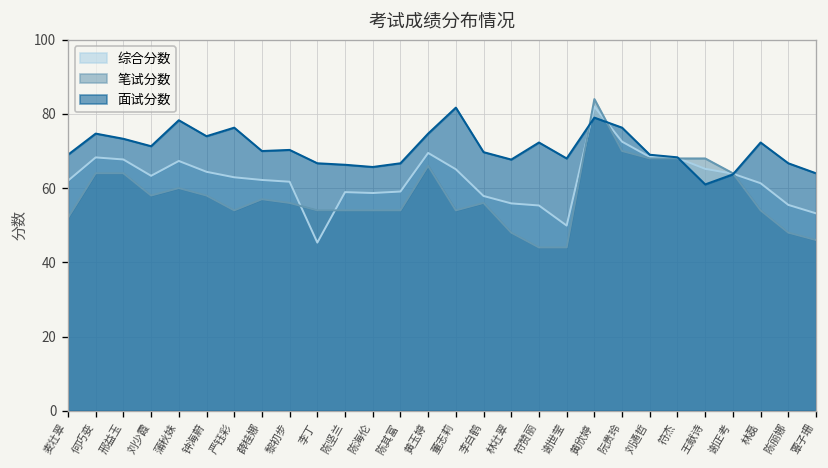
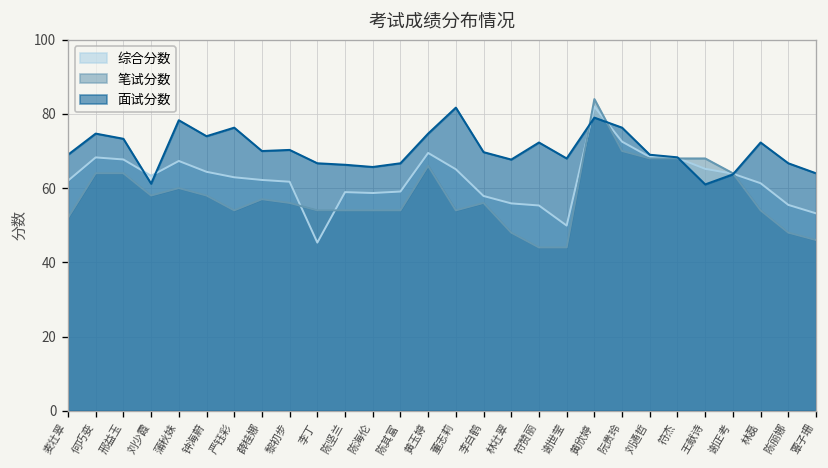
  {
    "综合分数": {
      "麦壮翠": 62,
      "何巧娈": 68,
      "邢益玉": 68,
      "刘少霞": 63,
      "蒲秋妹": 67,
      "钟海蔚": 64,
      "严钰彩": 63,
      "薛桂娜": 62,
      "黎初步": 62,
      "李丁": 45,
      "陈坚兰": 59,
      "陈海伦": 59,
      "陈其富": 59,
      "黄玉婷": 69,
      "董志莉": 65,
      "李白鹤": 58,
      "林壮翠": 56,
      "符赞丽": 55,
      "谢世莹": 50,
      "黄欣婷": 82,
      "阮贵玲": 73,
      "王献诗": 65,
      "林磊": 61,
      "陈丽娜": 55,
      "覃子珊": 53
    },
    "笔试分数": {
      "麦壮翠": 52,
      "何巧娈": 64,
      "邢益玉": 64,
      "刘少霞": 58,
      "蒲秋妹": 60,
      "钟海蔚": 58,
      "严钰彩": 54,
      "薛桂娜": 57,
      "黎初步": 56,
      "李丁": 54,
      "陈坚兰": 54,
      "陈海伦": 54,
      "陈其富": 54,
      "黄玉婷": 66,
      "董志莉": 54,
      "李白鹤": 56,
      "林壮翠": 48,
      "符赞丽": 44,
      "谢世莹": 44,
      "黄欣婷": 84,
      "阮贵玲": 70,
      "王献诗": 68,
      "林磊": 54,
      "陈丽娜": 48,
      "覃子珊": 46
    },
    "面试分数": {
      "麦壮翠": 69,
      "何巧娈": 75,
      "邢益玉": 73,
-     "刘少霞": 71,
+     "刘少霞": 61,
      "蒲秋妹": 78,
      "钟海蔚": 74,
      "严钰彩": 76,
      "薛桂娜": 70,
      "黎初步": 70,
      "李丁": 67,
      "陈坚兰": 66,
      "陈海伦": 66,
      "陈其富": 67,
      "黄玉婷": 75,
      "董志莉": 82,
      "李白鹤": 70,
      "林壮翠": 68,
      "符赞丽": 72,
      "谢世莹": 68,
      "黄欣婷": 79,
      "阮贵玲": 76,
      "王献诗": 61,
      "林磊": 72,
      "陈丽娜": 67,
      "覃子珊": 64
    }
  }
